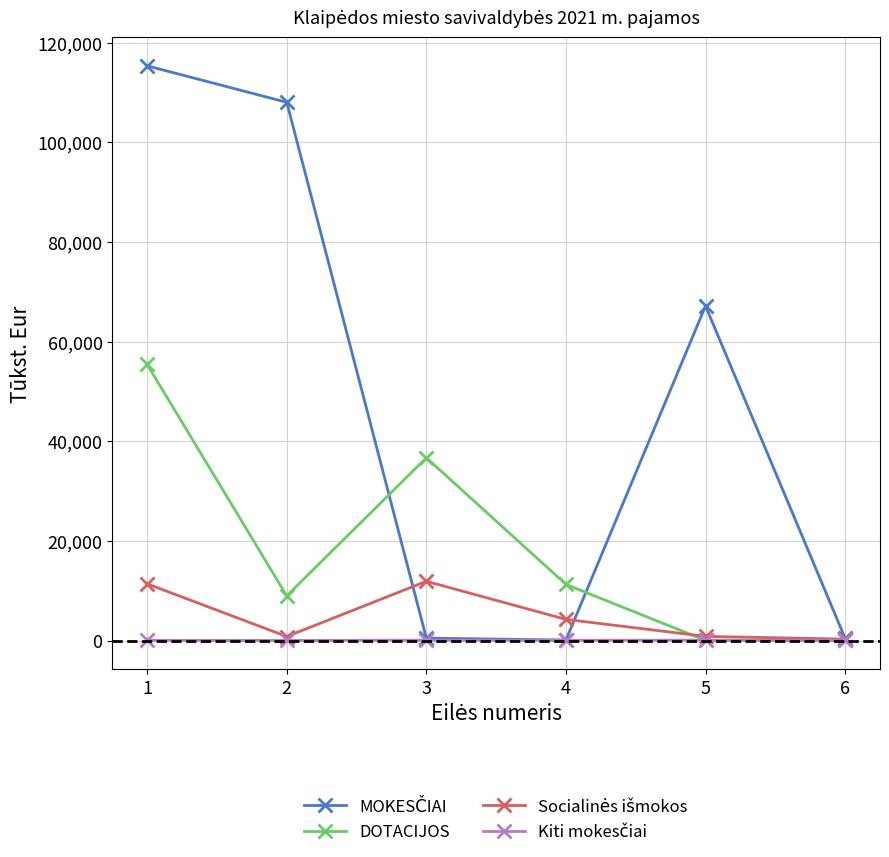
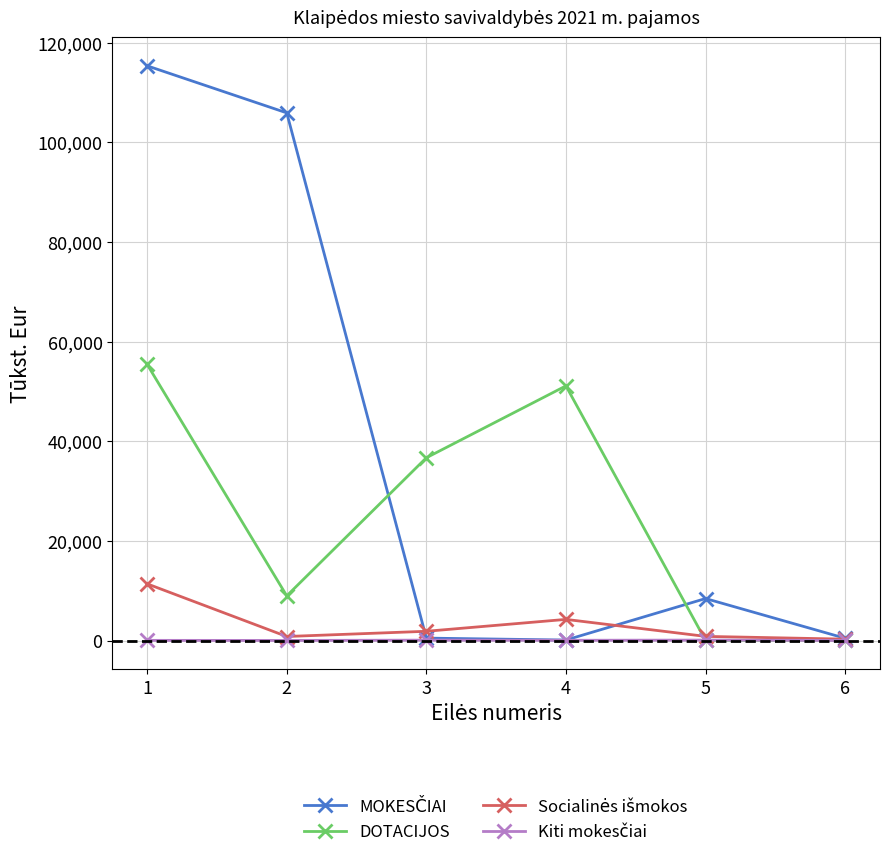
  {
    "MOKESČIAI": {
      "1": "115,000",
-     "2": "108,000",
-     "5": "67,000"
+     "2": "106,000",
+     "5": "8,000"
    },
    "DOTACIJOS": {
      "1": "55,000",
      "2": "9,000",
      "3": "37,000",
-     "4": "11,000"
+     "4": "51,000"
    },
    "Socialinės išmokos": {
      "1": "11,000",
      "2": "1,000",
-     "3": "12,000",
+     "3": "2,000",
      "4": "4,000",
      "5": "1,000"
    },
    "Kiti mokesčiai": {
      "1": "0",
      "2": "0"
    }
  }
